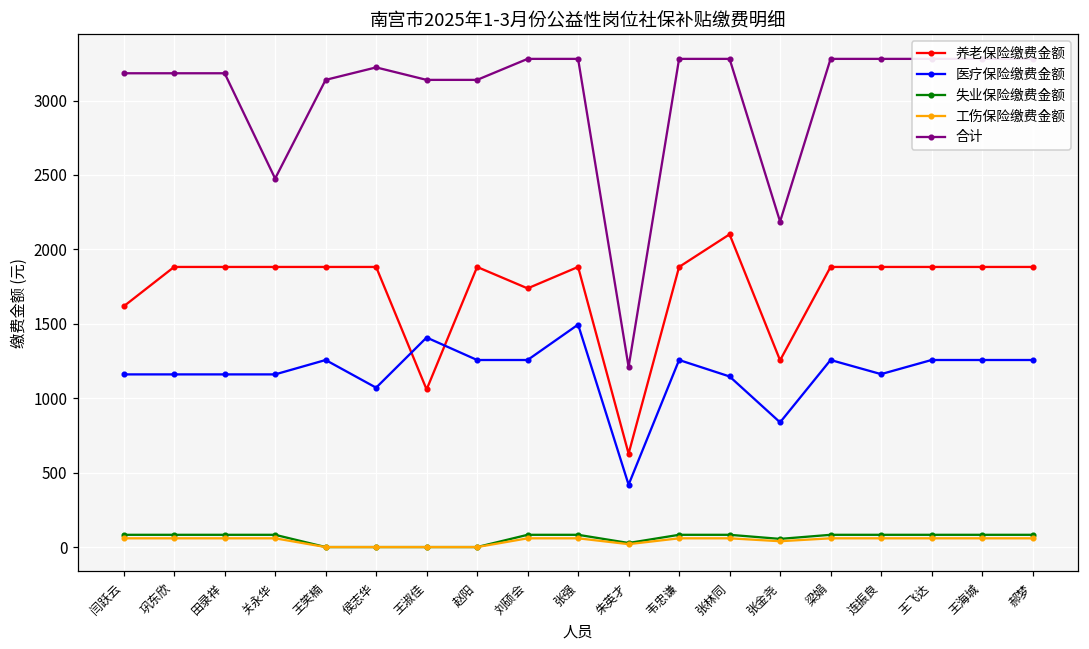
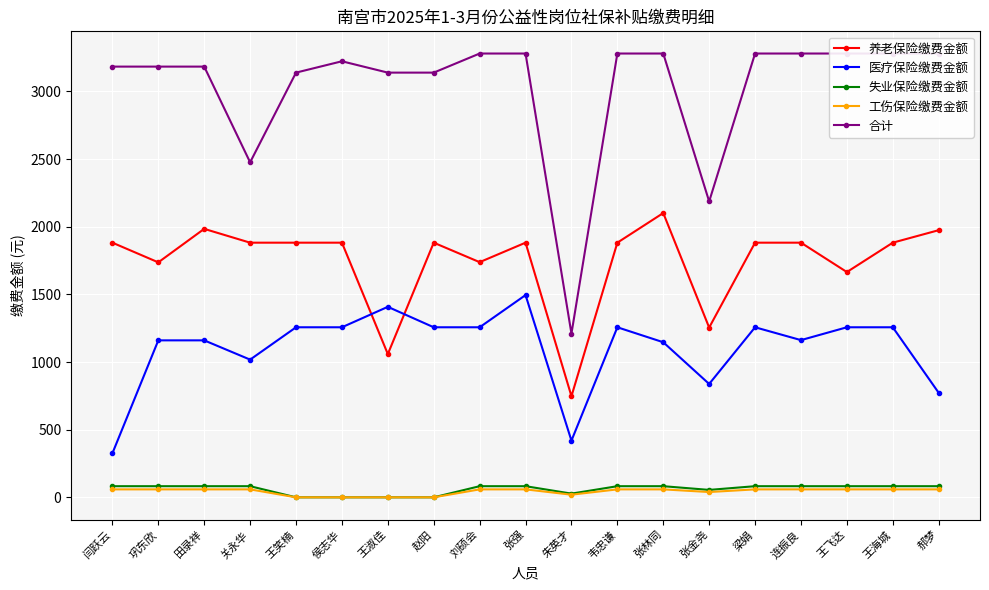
  {
    "养老保险缴费金额": {
-     "闫跃云": 1620,
-     "巩东欣": 1880,
-     "田录祥": 1880,
+     "闫跃云": 1880,
+     "巩东欣": 1740,
+     "田录祥": 1980,
      "关永华": 1880,
      "王笑楠": 1880,
      "侯志华": 1880,
      "王淑佳": 1060,
      "赵阳": 1880,
      "刘硕会": 1740,
      "张强": 1880,
-     "朱英才": 630,
+     "朱英才": 750,
      "韦忠谦": 1880,
      "张林同": 2100,
      "张金尧": 1250,
      "梁娟": 1880,
      "连振良": 1880,
-     "王飞达": 1880,
+     "王飞达": 1660,
      "王海城": 1880,
-     "郝梦": 1880
+     "郝梦": 1970
    },
    "医疗保险缴费金额": {
-     "闫跃云": 1160,
+     "闫跃云": 330,
      "巩东欣": 1160,
      "田录祥": 1160,
-     "关永华": 1160,
+     "关永华": 1020,
      "王笑楠": 1260,
-     "侯志华": 1070,
+     "侯志华": 1260,
      "王淑佳": 1410,
      "赵阳": 1260,
      "刘硕会": 1260,
      "张强": 1490,
      "朱英才": 420,
      "韦忠谦": 1260,
      "张林同": 1150,
      "张金尧": 840,
      "梁娟": 1260,
      "连振良": 1160,
      "王飞达": 1260,
      "王海城": 1260,
-     "郝梦": 1260
+     "郝梦": 770
    },
    "失业保险缴费金额": {
      "闫跃云": 80,
      "巩东欣": 80,
      "田录祥": 80,
      "关永华": 80,
      "刘硕会": 80,
      "张强": 80,
      "韦忠谦": 80,
      "张林同": 80,
      "梁娟": 80,
      "连振良": 80,
      "王飞达": 80,
      "王海城": 80,
      "郝梦": 80
    },
    "工伤保险缴费金额": {
      "闫跃云": 60,
      "巩东欣": 60,
      "田录祥": 60,
      "关永华": 60,
      "刘硕会": 60,
      "张强": 60,
      "韦忠谦": 60,
      "张林同": 60,
      "梁娟": 60,
      "连振良": 60,
      "王飞达": 60,
      "王海城": 60,
      "郝梦": 60
    },
    "合计": {
      "闫跃云": 3180,
      "巩东欣": 3180,
      "田录祥": 3180,
      "关永华": 2480,
      "王笑楠": 3140,
      "侯志华": 3220,
      "王淑佳": 3140,
      "赵阳": 3140,
      "刘硕会": 3280,
      "张强": 3280,
      "朱英才": 1210,
      "韦忠谦": 3280,
      "张林同": 3280,
      "张金尧": 2190,
      "梁娟": 3280,
      "连振良": 3280
    }
  }
